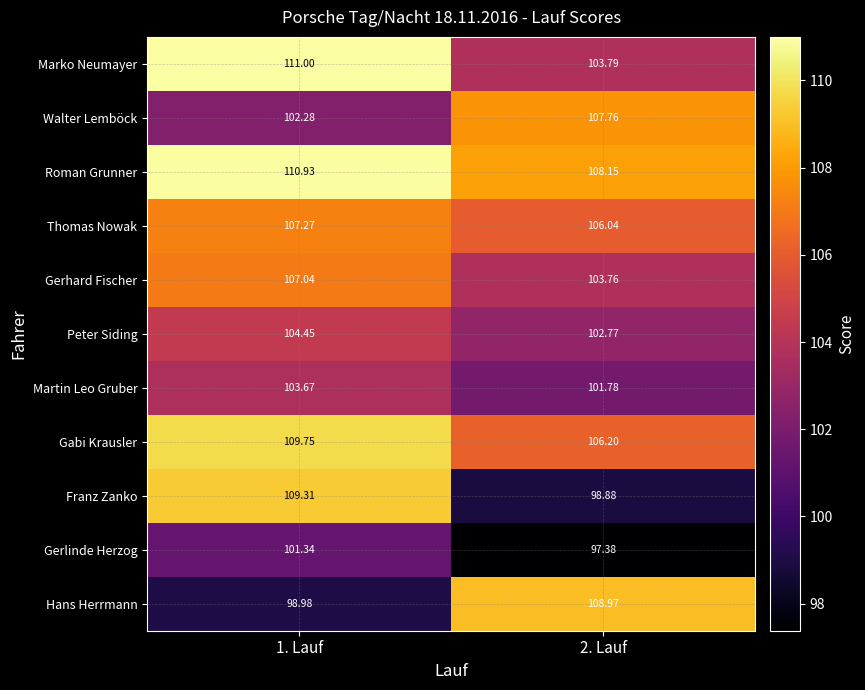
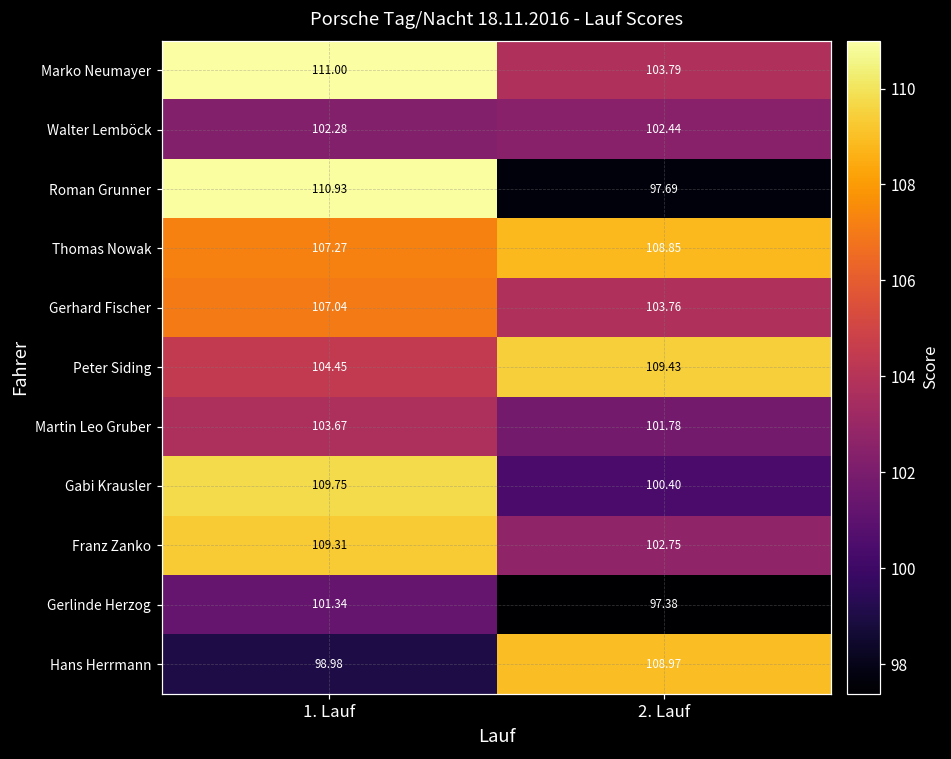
  {
    "Marko Neumayer": {
      "1. Lauf": 111.00,
      "2. Lauf": 103.79
    },
    "Walter Lemböck": {
      "1. Lauf": 102.28,
-     "2. Lauf": 107.76
+     "2. Lauf": 102.44
    },
    "Roman Grunner": {
      "1. Lauf": 110.93,
-     "2. Lauf": 108.15
+     "2. Lauf": 97.69
    },
    "Thomas Nowak": {
      "1. Lauf": 107.27,
-     "2. Lauf": 106.04
+     "2. Lauf": 108.85
    },
    "Gerhard Fischer": {
      "1. Lauf": 107.04,
      "2. Lauf": 103.76
    },
    "Peter Siding": {
      "1. Lauf": 104.45,
-     "2. Lauf": 102.77
+     "2. Lauf": 109.43
    },
    "Martin Leo Gruber": {
      "1. Lauf": 103.67,
      "2. Lauf": 101.78
    },
    "Gabi Krausler": {
      "1. Lauf": 109.75,
-     "2. Lauf": 106.20
+     "2. Lauf": 100.40
    },
    "Franz Zanko": {
      "1. Lauf": 109.31,
-     "2. Lauf": 98.88
+     "2. Lauf": 102.75
    },
    "Gerlinde Herzog": {
      "1. Lauf": 101.34,
      "2. Lauf": 97.38
    },
    "Hans Herrmann": {
      "1. Lauf": 98.98,
      "2. Lauf": 108.97
    }
  }
